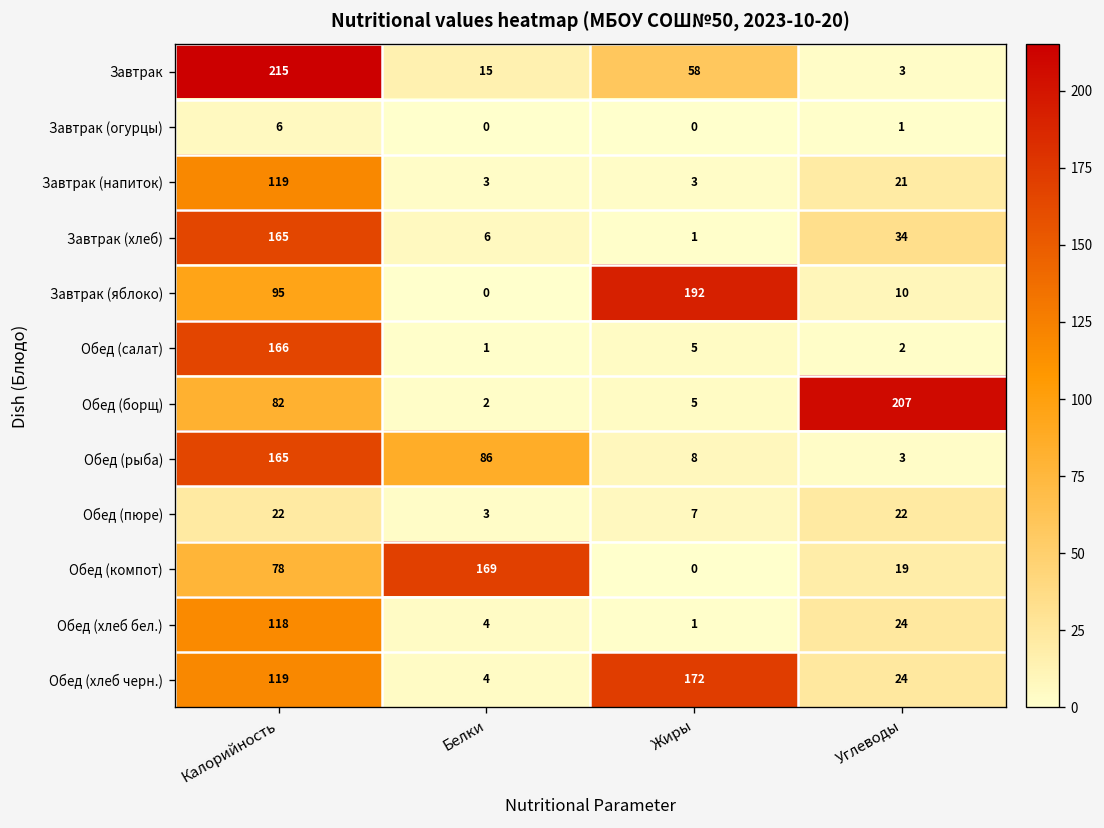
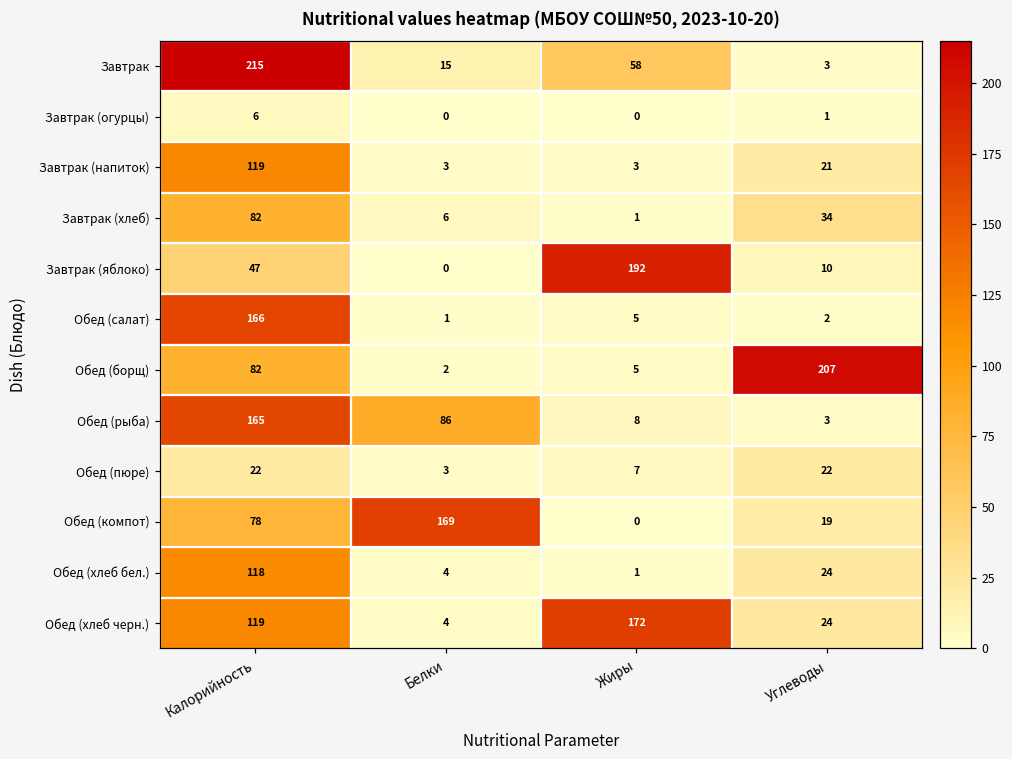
  {
    "Завтрак": {
      "Калорийность": 215,
      "Белки": 15,
      "Жиры": 58,
      "Углеводы": 3
    },
    "Завтрак (огурцы)": {
      "Калорийность": 6,
      "Белки": 0,
      "Жиры": 0,
      "Углеводы": 1
    },
    "Завтрак (напиток)": {
      "Калорийность": 119,
      "Белки": 3,
      "Жиры": 3,
      "Углеводы": 21
    },
    "Завтрак (хлеб)": {
-     "Калорийность": 165,
+     "Калорийность": 82,
      "Белки": 6,
      "Жиры": 1,
      "Углеводы": 34
    },
    "Завтрак (яблоко)": {
-     "Калорийность": 95,
+     "Калорийность": 47,
      "Белки": 0,
      "Жиры": 192,
      "Углеводы": 10
    },
    "Обед (салат)": {
      "Калорийность": 166,
      "Белки": 1,
      "Жиры": 5,
      "Углеводы": 2
    },
    "Обед (борщ)": {
      "Калорийность": 82,
      "Белки": 2,
      "Жиры": 5,
      "Углеводы": 207
    },
    "Обед (рыба)": {
      "Калорийность": 165,
      "Белки": 86,
      "Жиры": 8,
      "Углеводы": 3
    },
    "Обед (пюре)": {
      "Калорийность": 22,
      "Белки": 3,
      "Жиры": 7,
      "Углеводы": 22
    },
    "Обед (компот)": {
      "Калорийность": 78,
      "Белки": 169,
      "Жиры": 0,
      "Углеводы": 19
    },
    "Обед (хлеб бел.)": {
      "Калорийность": 118,
      "Белки": 4,
      "Жиры": 1,
      "Углеводы": 24
    },
    "Обед (хлеб черн.)": {
      "Калорийность": 119,
      "Белки": 4,
      "Жиры": 172,
      "Углеводы": 24
    }
  }
